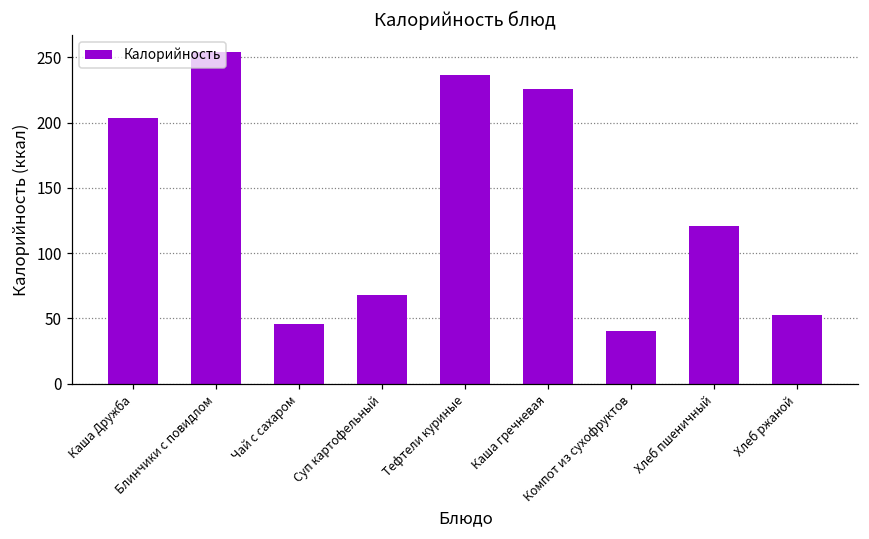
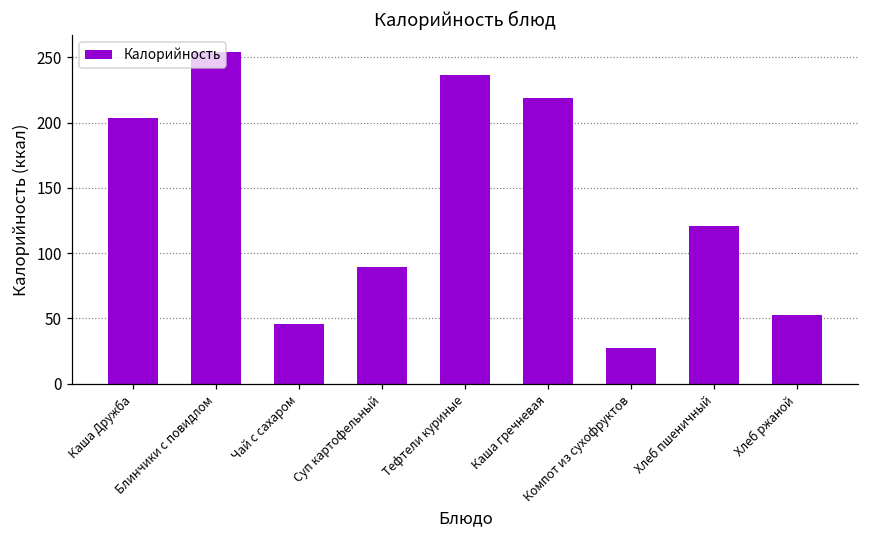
  {
    "Каша Дружба": 204,
    "Чай с сахаром": 46,
-   "Суп картофельный": 68,
+   "Суп картофельный": 89,
    "Тефтели куриные": 236,
-   "Каша гречневая": 226,
-   "Компот из сухофруктов": 40,
+   "Каша гречневая": 219,
+   "Компот из сухофруктов": 27,
    "Хлеб пшеничный": 121,
    "Хлеб ржаной": 52
  }
